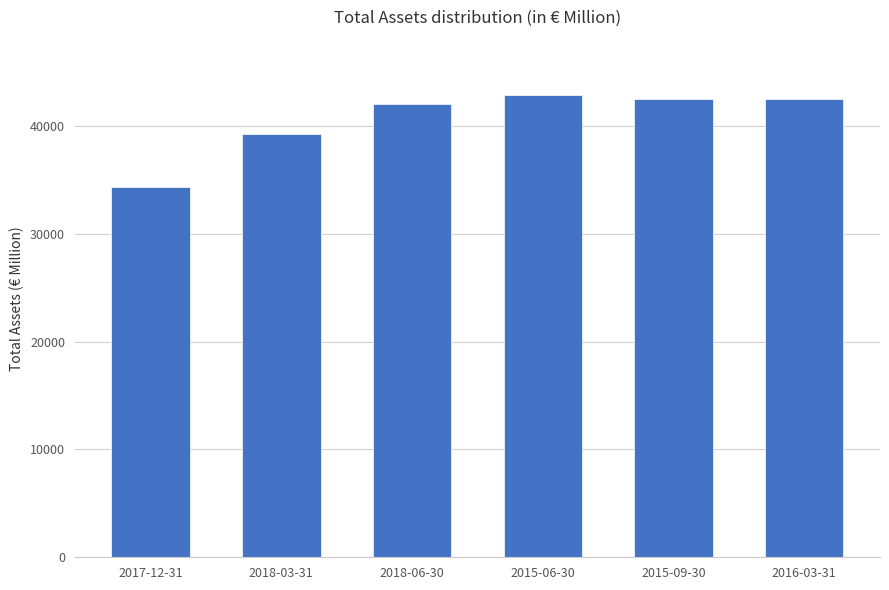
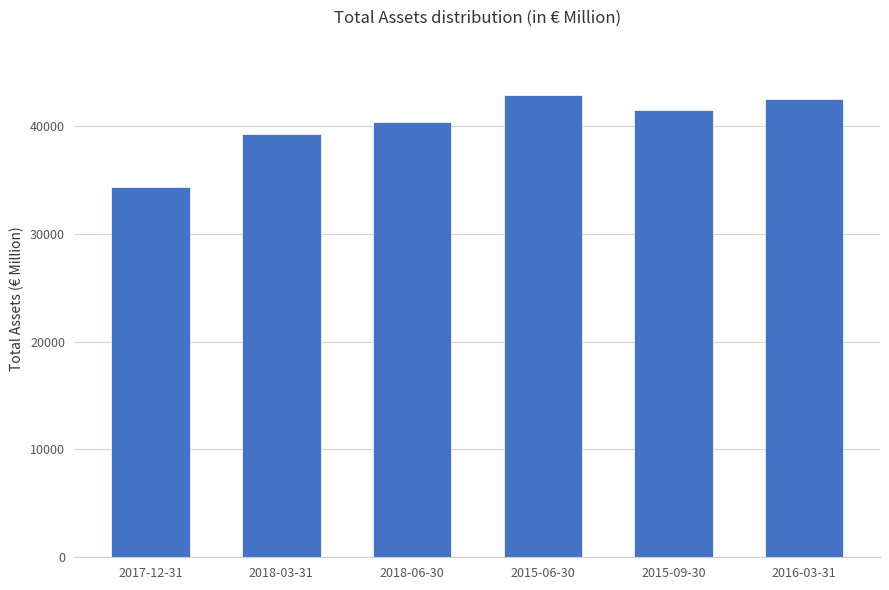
  {
    "2017-12-31": 34400,
    "2018-03-31": 39300,
-   "2018-06-30": 42000,
+   "2018-06-30": 40400,
    "2015-06-30": 42800,
-   "2015-09-30": 42500,
+   "2015-09-30": 41500,
    "2016-03-31": 42500
  }
